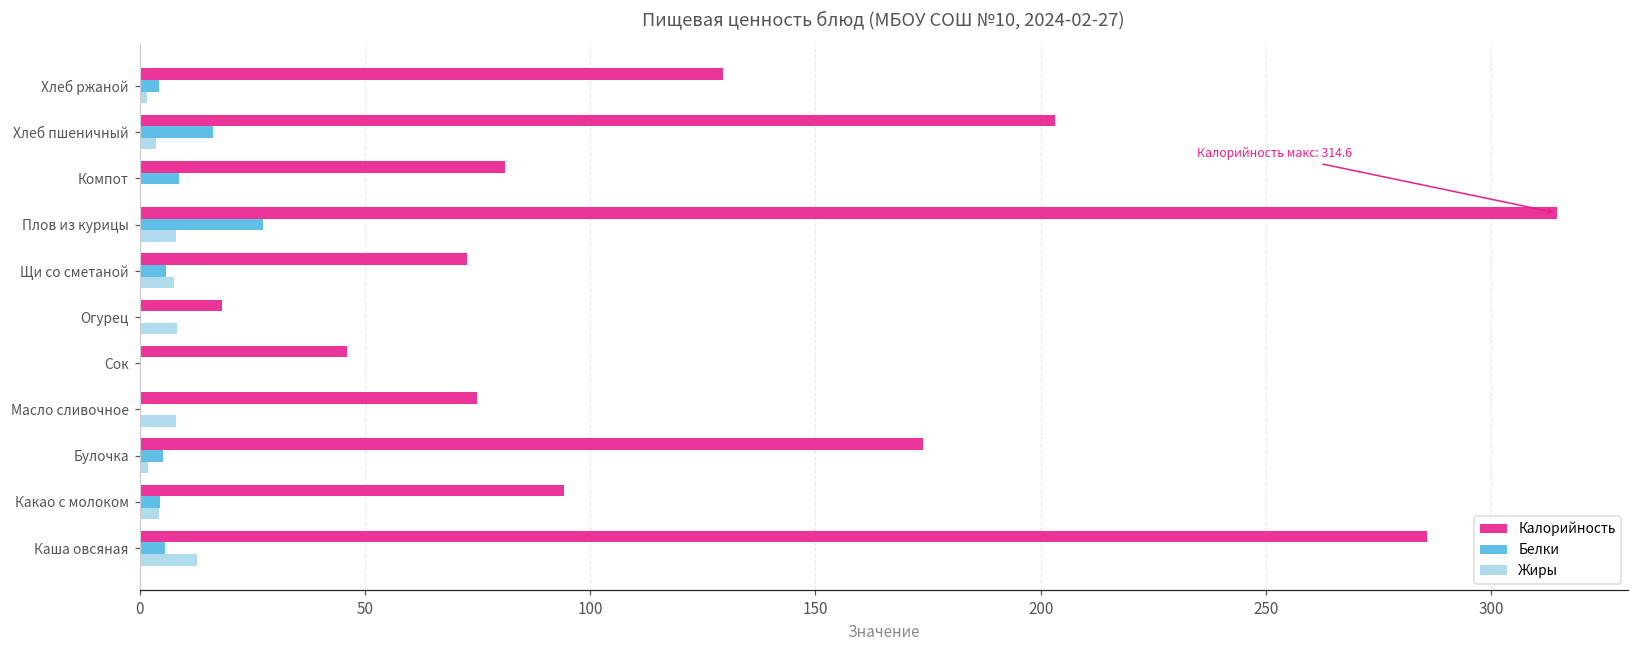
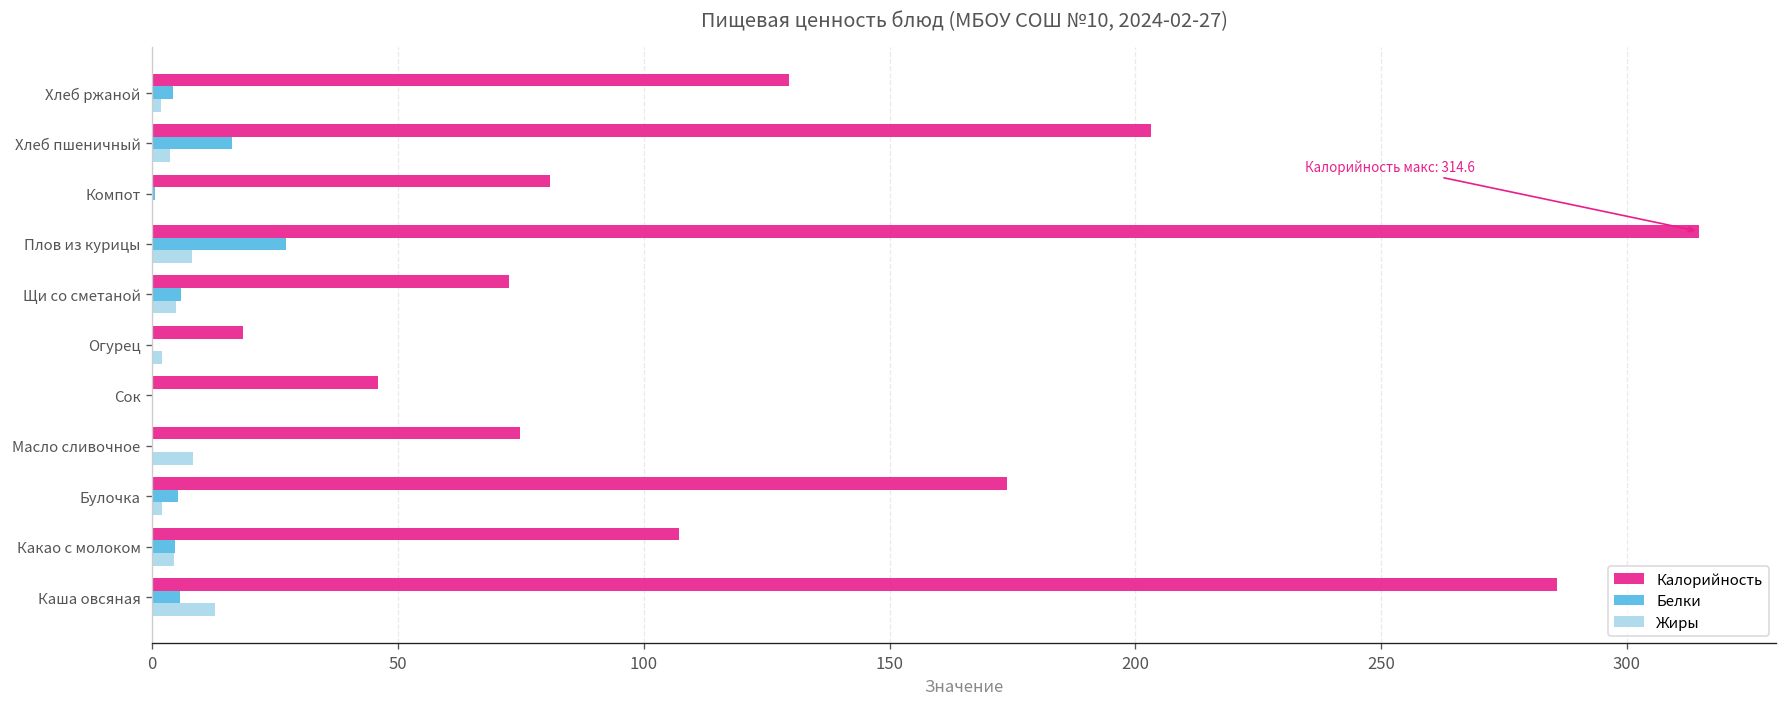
  {
    "Калорийность": {
      "Хлеб ржаной": 130,
      "Хлеб пшеничный": 203,
      "Компот": 81,
      "Щи со сметаной": 73,
      "Огурец": 18,
      "Сок": 46,
      "Масло сливочное": 75,
      "Булочка": 174,
-     "Какао с молоком": 94,
+     "Какао с молоком": 107,
      "Каша овсяная": 286
    },
    "Белки": {
      "Хлеб ржаной": 4,
      "Хлеб пшеничный": 16,
-     "Компот": 9,
+     "Компот": 1,
      "Плов из курицы": 27,
      "Щи со сметаной": 6,
      "Сок": 0,
      "Булочка": 5,
      "Какао с молоком": 5,
      "Каша овсяная": 6
    },
    "Жиры": {
      "Хлеб ржаной": 2,
      "Хлеб пшеничный": 4,
      "Компот": 0,
      "Плов из курицы": 8,
-     "Щи со сметаной": 8,
-     "Огурец": 8,
+     "Щи со сметаной": 5,
+     "Огурец": 2,
      "Сок": 0,
      "Масло сливочное": 8,
      "Булочка": 2,
      "Какао с молоком": 4,
      "Каша овсяная": 13
    }
  }
